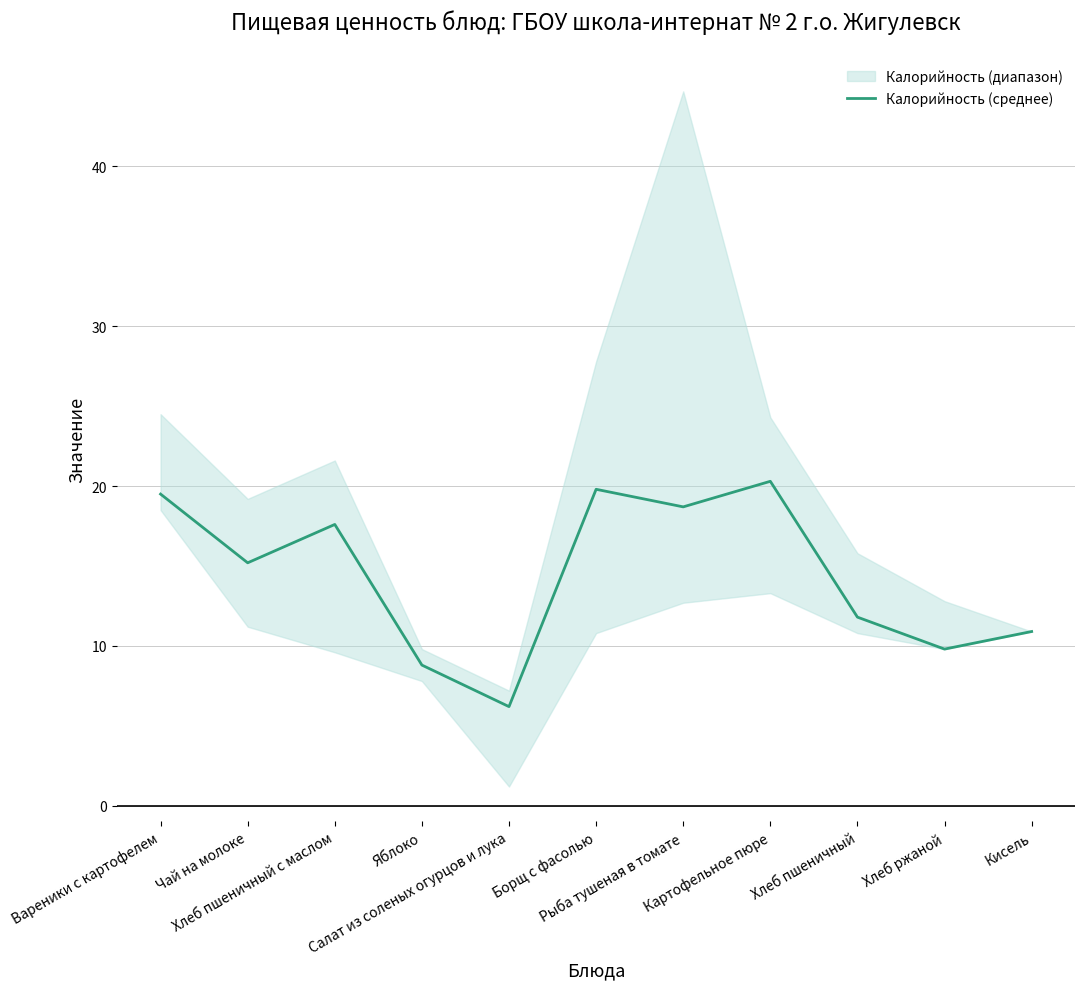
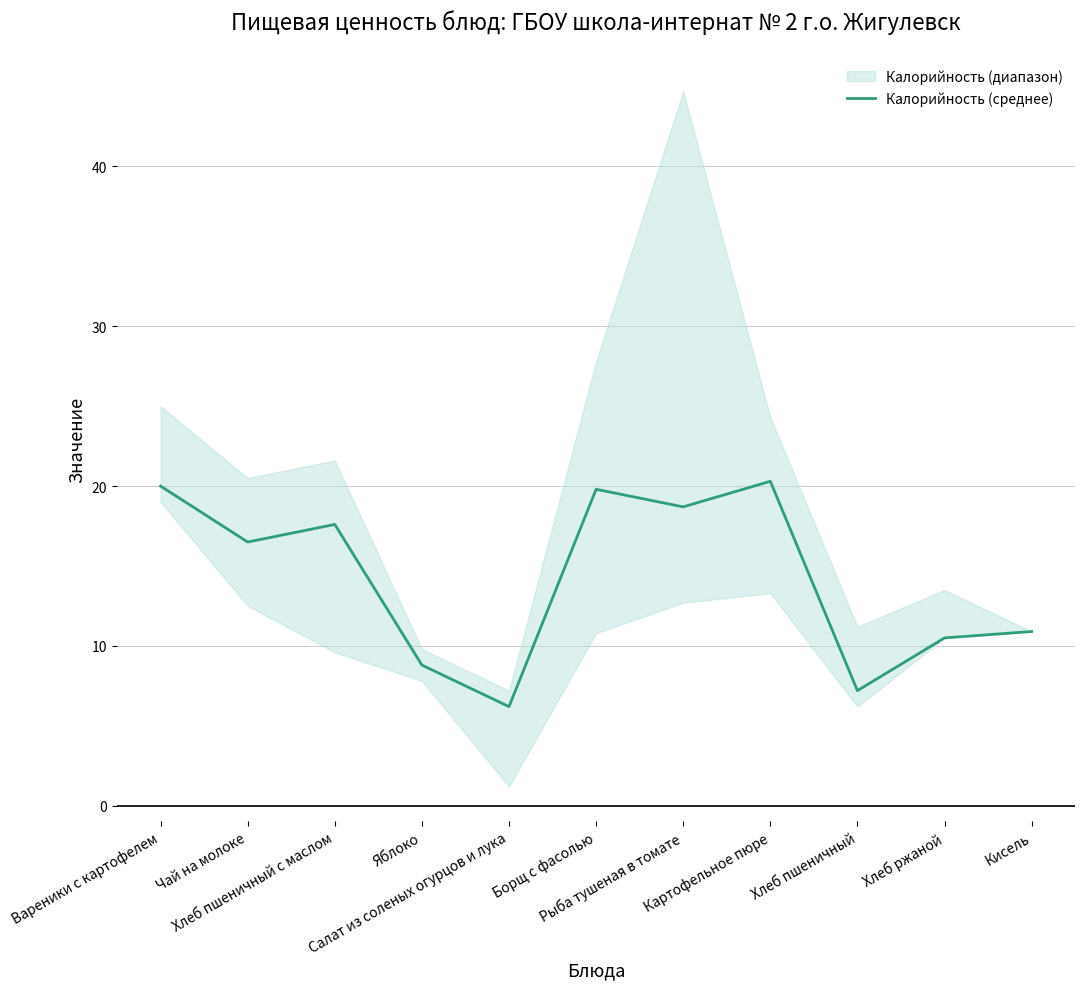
  {
    "Калорийность (среднее)": {
-     "Вареники с картофелем": 19.5,
-     "Чай на молоке": 15.2,
+     "Вареники с картофелем": 20.0,
+     "Чай на молоке": 16.5,
      "Хлеб пшеничный с маслом": 17.6,
      "Яблоко": 8.8,
      "Салат из соленых огурцов и лука": 6.2,
      "Борщ с фасолью": 19.8,
      "Рыба тушеная в томате": 18.7,
      "Картофельное пюре": 20.3,
-     "Хлеб пшеничный": 11.8,
-     "Хлеб ржаной": 9.8
+     "Хлеб пшеничный": 7.2,
+     "Хлеб ржаной": 10.5
    }
  }
